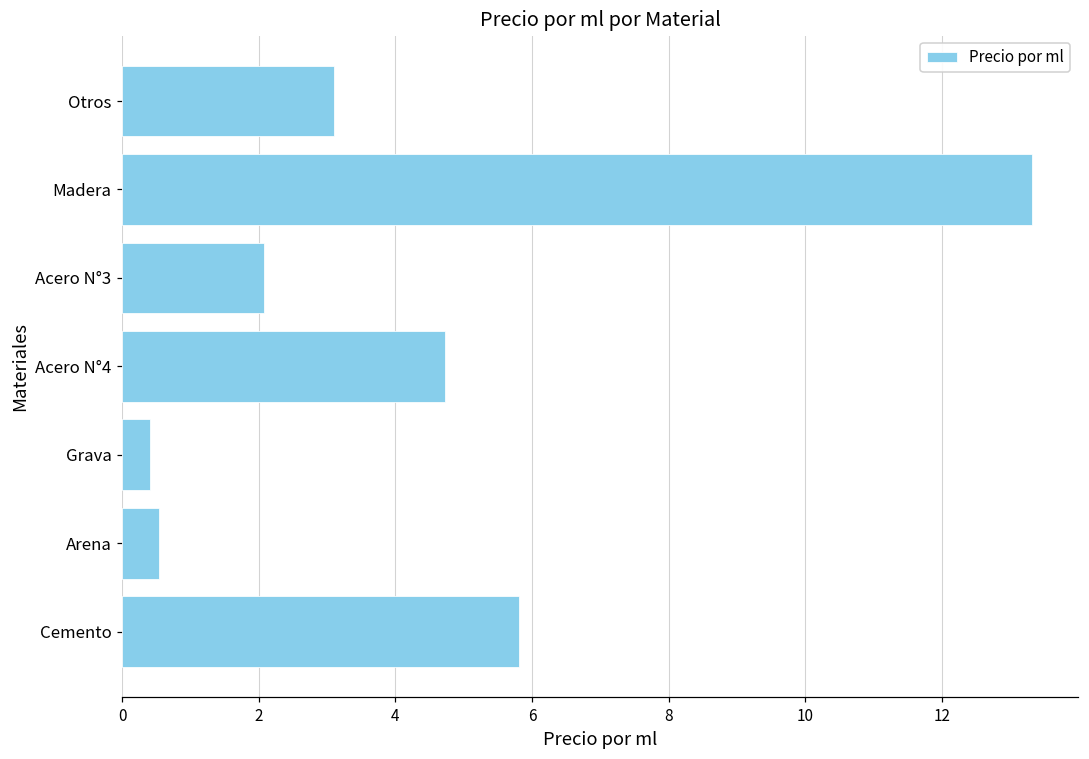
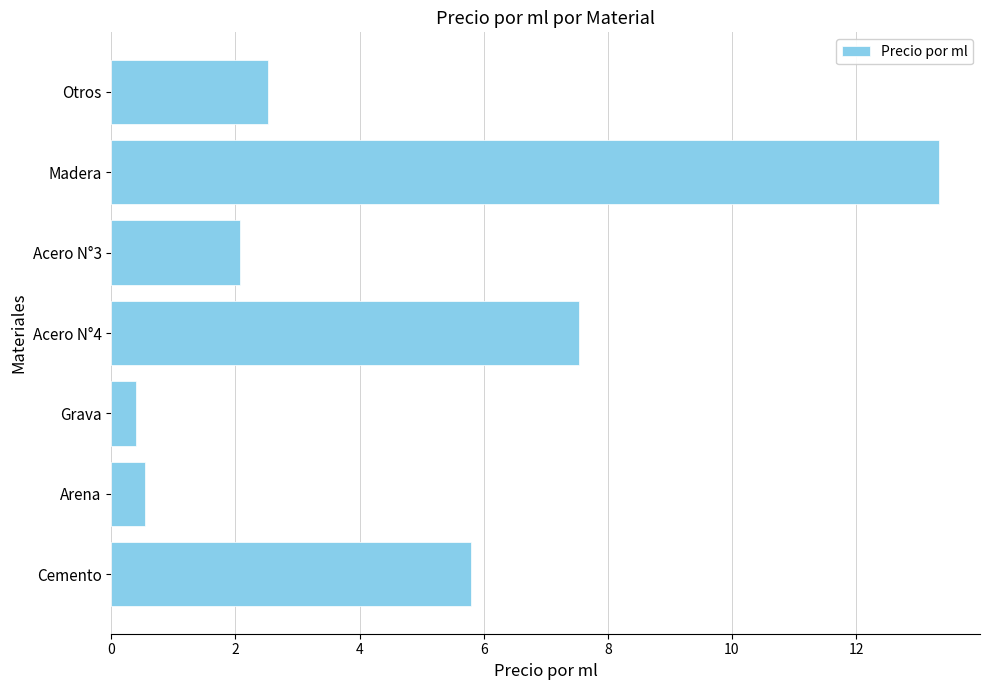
  {
-   "Otros": 3.1,
+   "Otros": 2.5,
    "Madera": 13.3,
    "Acero N°3": 2.1,
-   "Acero N°4": 4.7,
+   "Acero N°4": 7.5,
    "Grava": 0.4,
    "Arena": 0.5,
    "Cemento": 5.8
  }
